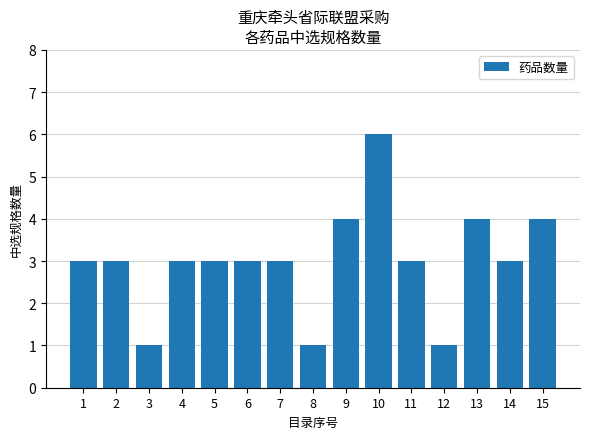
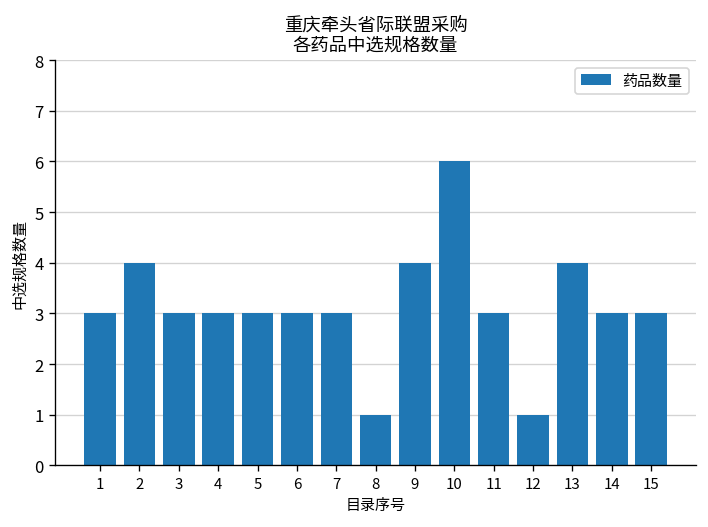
  {
    "1": 3,
-   "2": 3,
-   "3": 1,
+   "2": 4,
+   "3": 3,
    "4": 3,
    "5": 3,
    "6": 3,
    "7": 3,
    "8": 1,
    "9": 4,
    "10": 6,
    "11": 3,
    "12": 1,
    "13": 4,
    "14": 3,
-   "15": 4
+   "15": 3
  }
